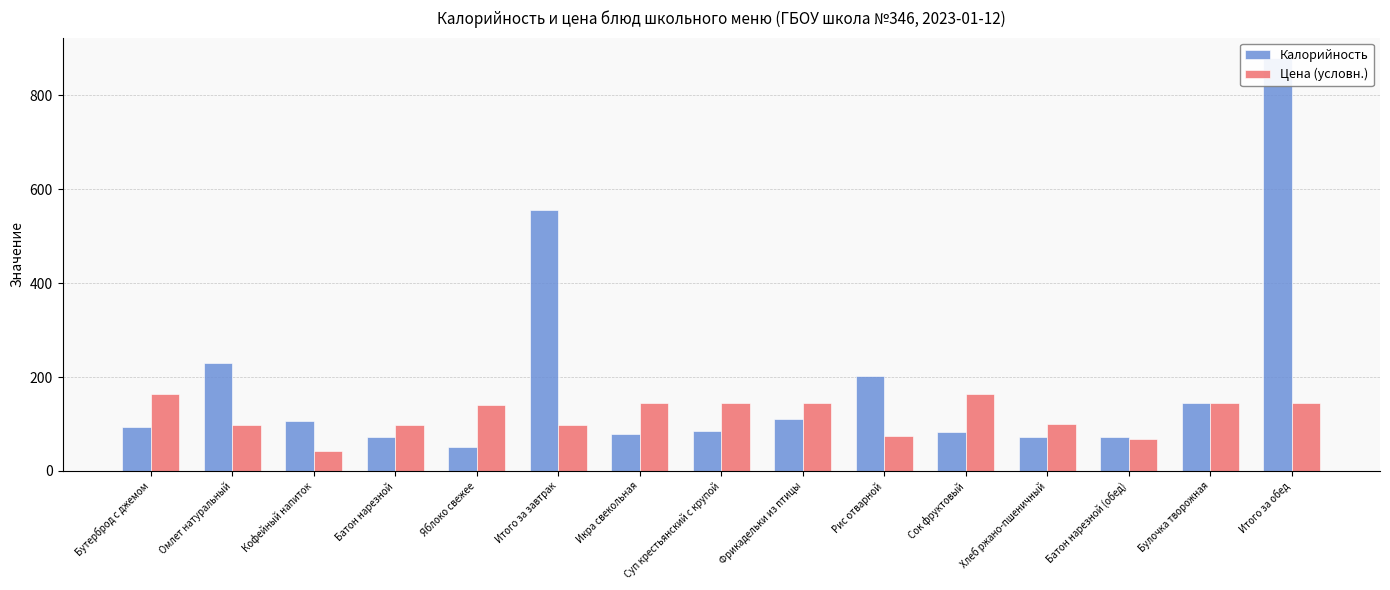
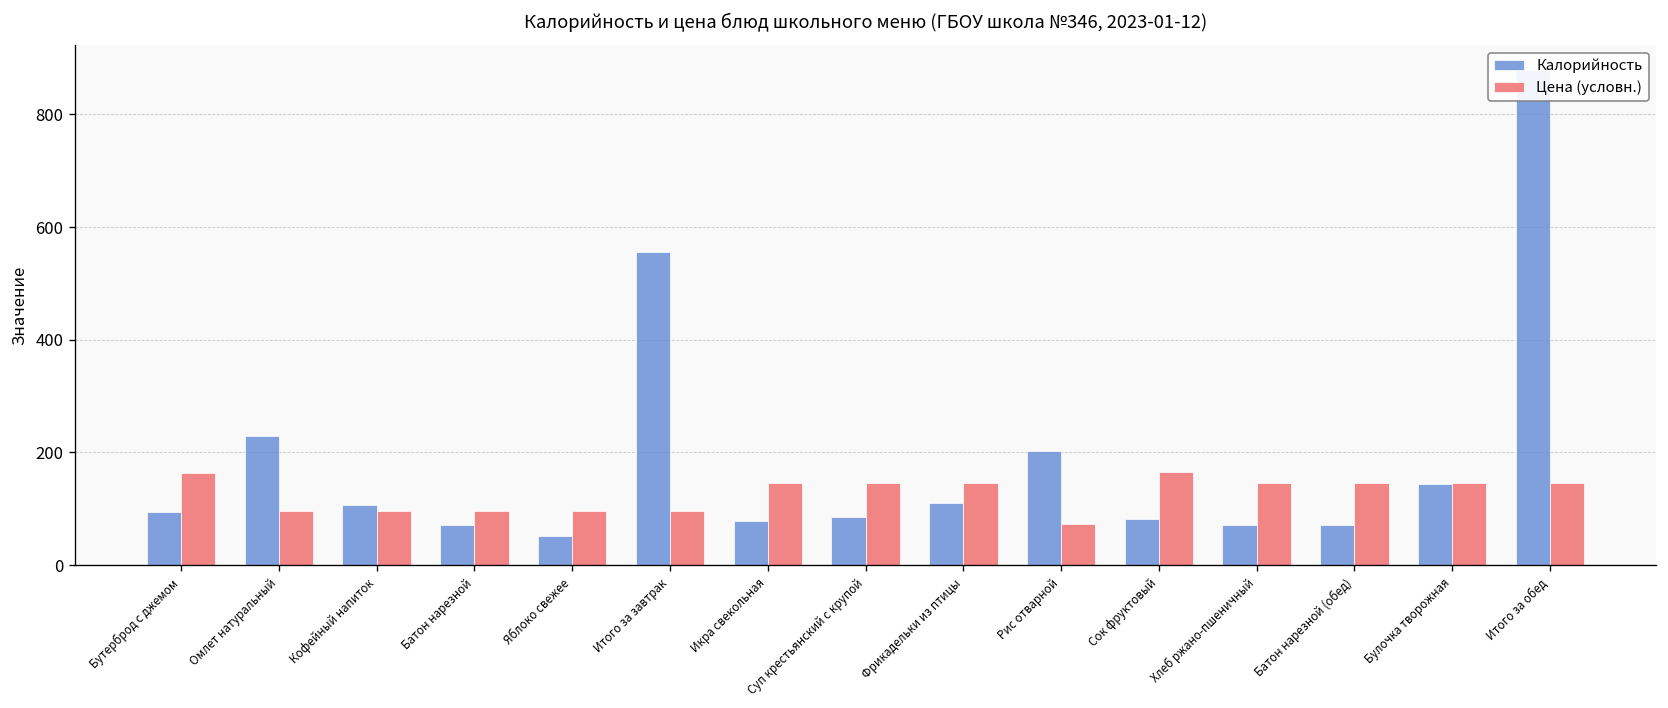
  {
    "Калорийность": {
      "Бутерброд с джемом": 90,
      "Омлет натуральный": 230,
      "Кофейный напиток": 110,
      "Батон нарезной": 70,
      "Яблоко свежее": 50,
      "Итого за завтрак": 560,
      "Икра свекольная": 80,
      "Суп крестьянский с крупой": 90,
      "Фрикадельки из птицы": 110,
      "Рис отварной": 200,
      "Сок фруктовый": 80,
      "Хлеб ржано-пшеничный": 70,
      "Батон нарезной (обед)": 70,
      "Булочка творожная": 140
    },
    "Цена (условн.)": {
      "Бутерброд с джемом": 160,
      "Омлет натуральный": 100,
-     "Кофейный напиток": 40,
+     "Кофейный напиток": 100,
      "Батон нарезной": 100,
-     "Яблоко свежее": 140,
+     "Яблоко свежее": 100,
      "Итого за завтрак": 100,
      "Икра свекольная": 150,
      "Суп крестьянский с крупой": 150,
      "Фрикадельки из птицы": 150,
      "Рис отварной": 70,
      "Сок фруктовый": 160,
-     "Хлеб ржано-пшеничный": 100,
-     "Батон нарезной (обед)": 70,
+     "Хлеб ржано-пшеничный": 150,
+     "Батон нарезной (обед)": 150,
      "Булочка творожная": 150,
      "Итого за обед": 150
    }
  }
